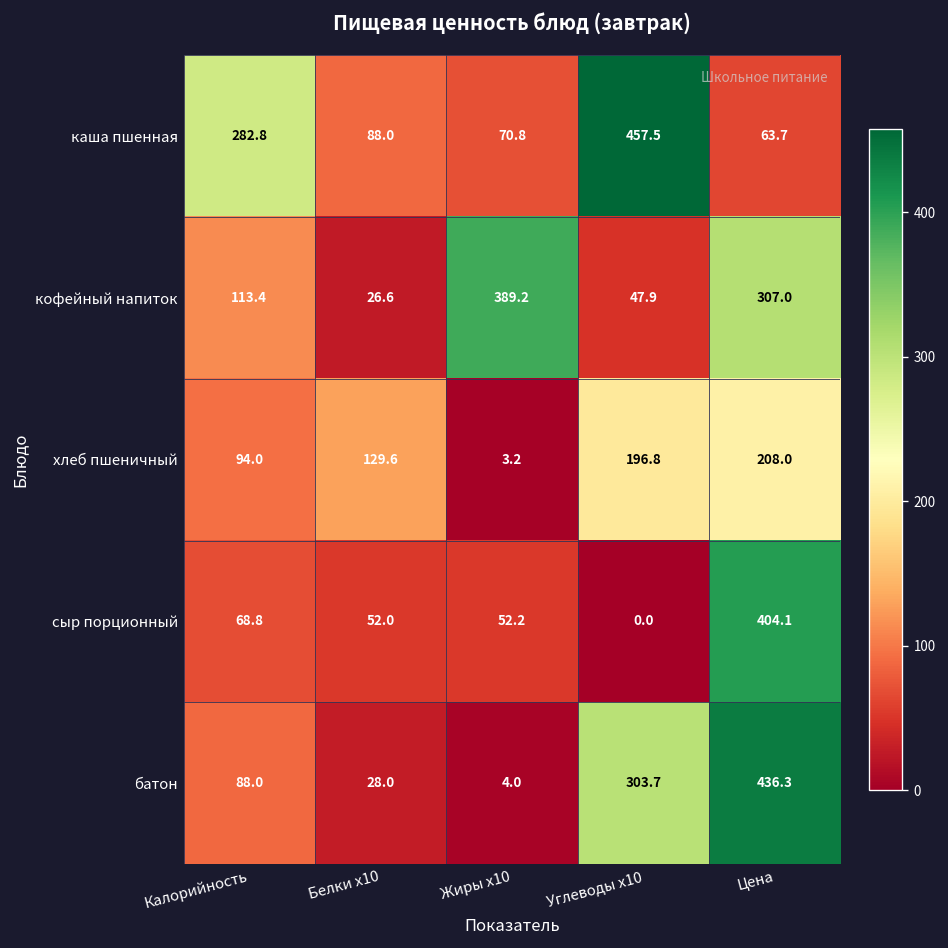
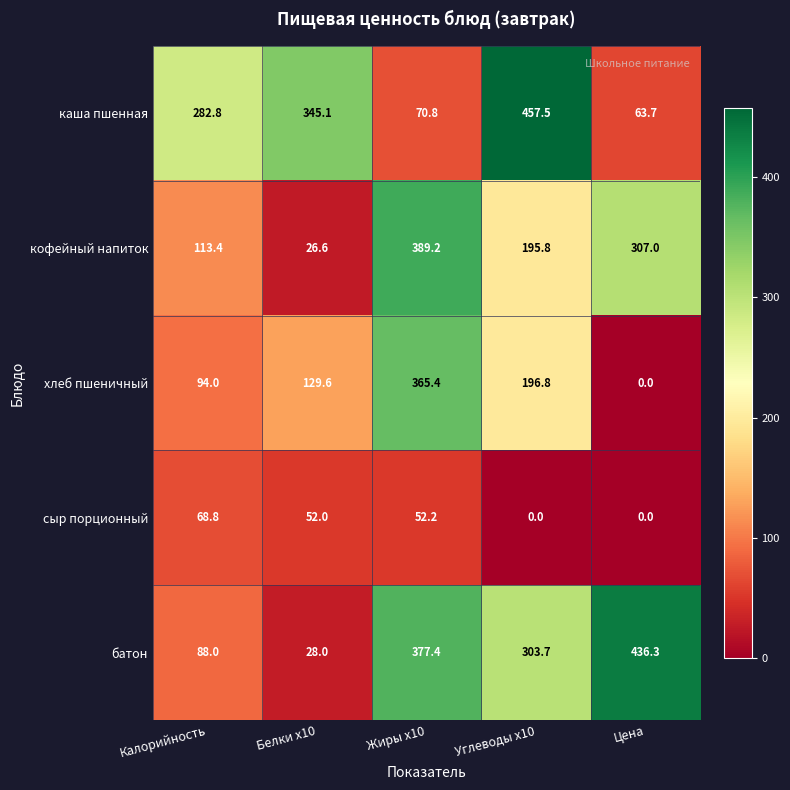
  {
    "каша пшенная": {
      "Калорийность": 282.8,
-     "Белки x10": 88.0,
+     "Белки x10": 345.1,
      "Жиры x10": 70.8,
      "Углеводы x10": 457.5
    },
    "кофейный напиток": {
      "Калорийность": 113.4,
      "Белки x10": 26.6,
      "Жиры x10": 389.2,
-     "Углеводы x10": 47.9,
+     "Углеводы x10": 195.8,
      "Цена": 307.0
    },
    "хлеб пшеничный": {
      "Калорийность": 94.0,
      "Белки x10": 129.6,
-     "Жиры x10": 3.2,
+     "Жиры x10": 365.4,
      "Углеводы x10": 196.8,
-     "Цена": 208.0
+     "Цена": 0.0
    },
    "сыр порционный": {
      "Калорийность": 68.8,
      "Белки x10": 52.0,
      "Жиры x10": 52.2,
      "Углеводы x10": 0.0,
-     "Цена": 404.1
+     "Цена": 0.0
    },
    "батон": {
      "Калорийность": 88.0,
      "Белки x10": 28.0,
-     "Жиры x10": 4.0,
+     "Жиры x10": 377.4,
      "Углеводы x10": 303.7,
      "Цена": 436.3
    }
  }
